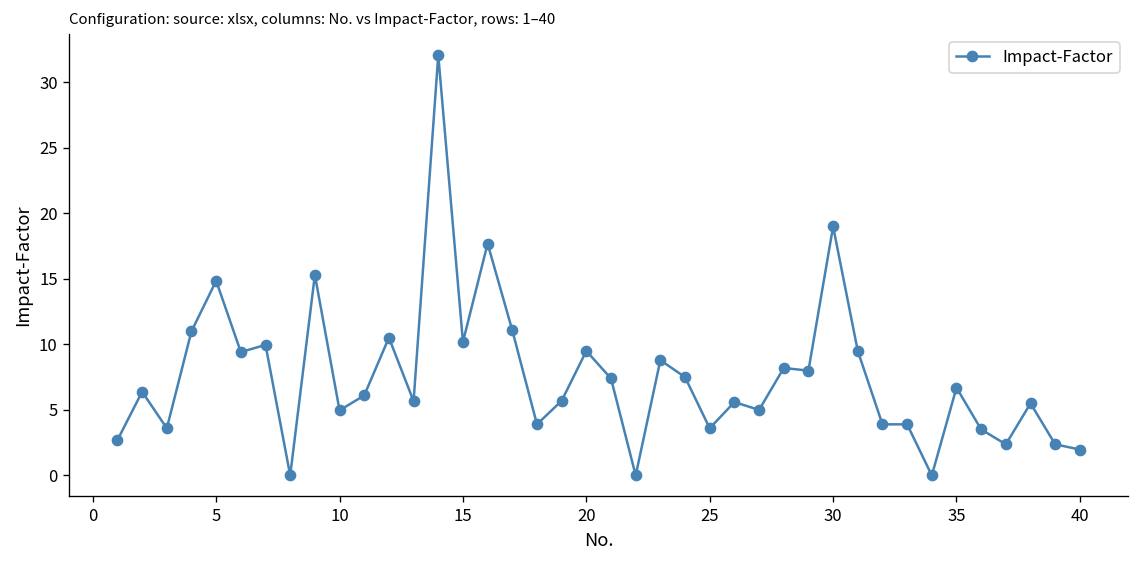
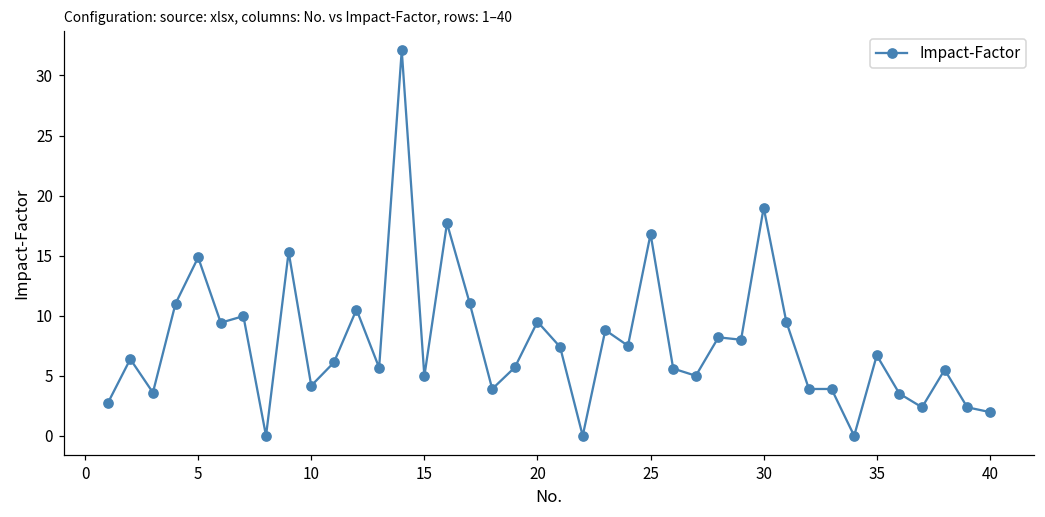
  {
    "5": 14.9,
-   "10": 5.0,
-   "15": 10.2,
+   "10": 4.2,
+   "15": 5.0,
    "20": 9.5,
-   "25": 3.6,
+   "25": 16.8,
    "30": 19.0,
    "35": 6.7,
    "40": 2.0
  }
